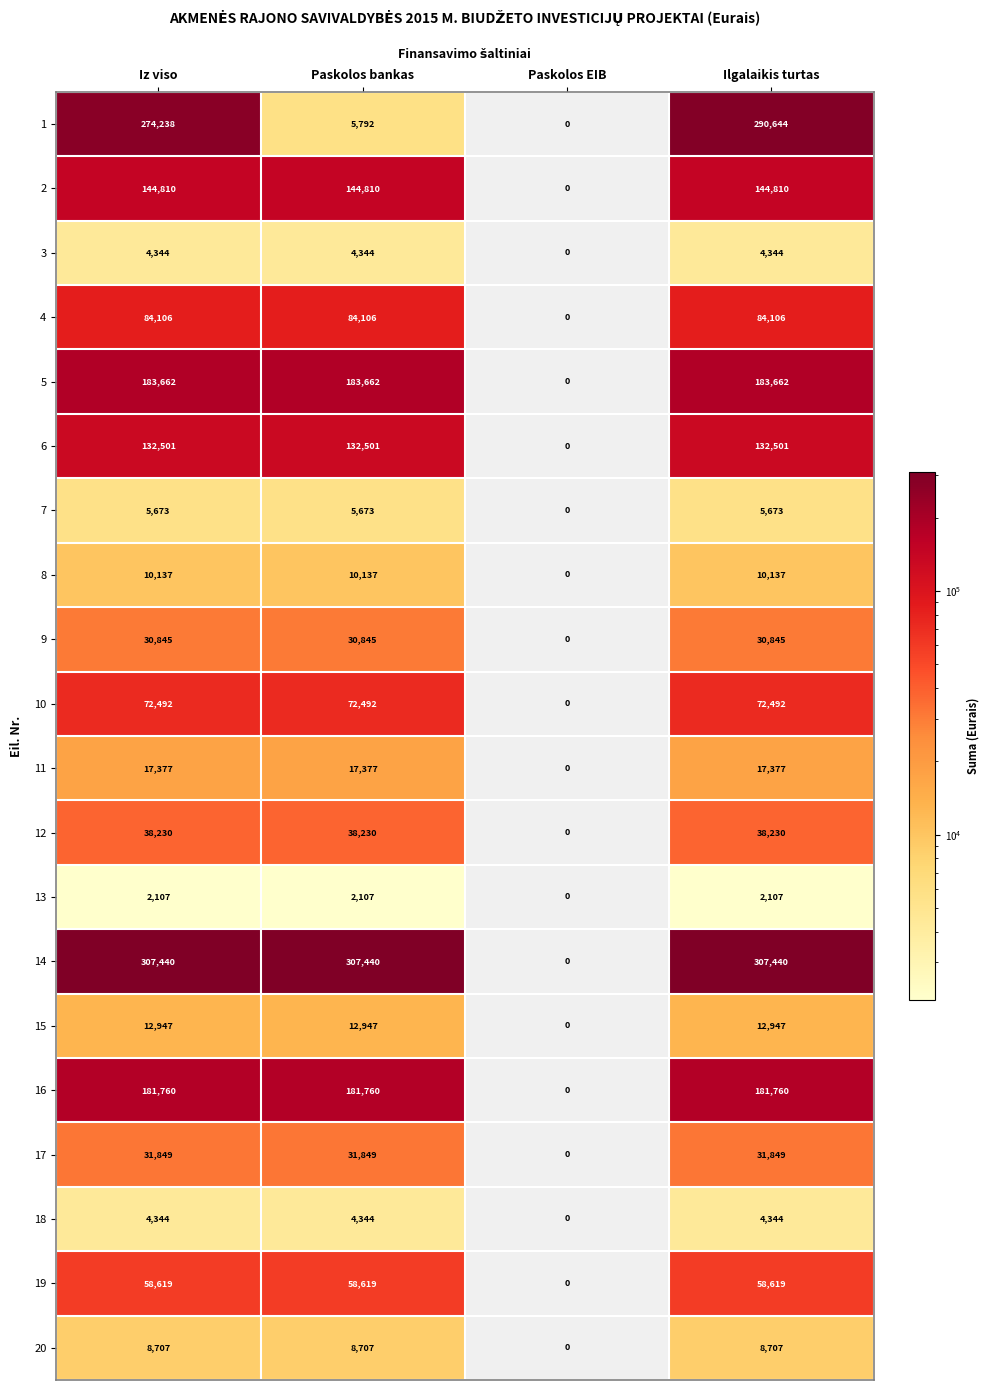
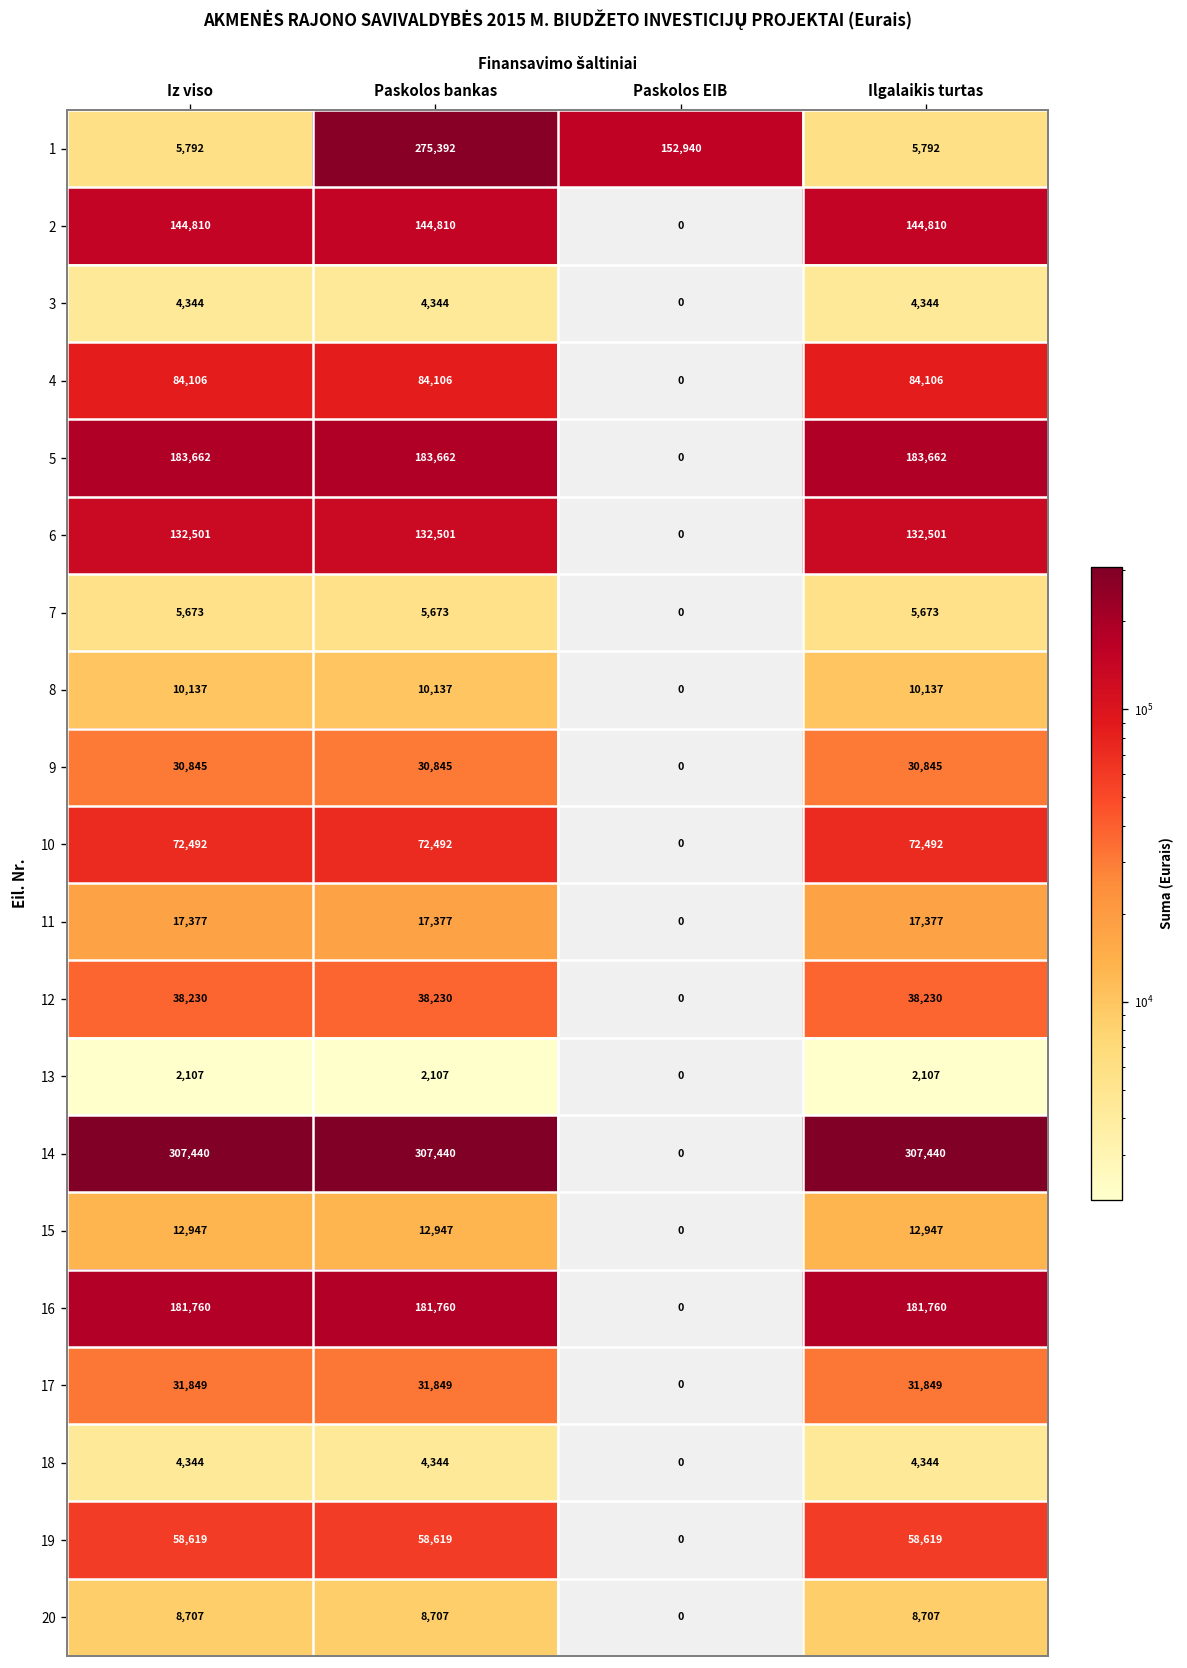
  {
    "1": {
-     "Iz viso": "274,238",
-     "Paskolos bankas": "5,792",
-     "Paskolos EIB": "0",
-     "Ilgalaikis turtas": "290,644"
+     "Iz viso": "5,792",
+     "Paskolos bankas": "275,392",
+     "Paskolos EIB": "152,940",
+     "Ilgalaikis turtas": "5,792"
    },
    "2": {
      "Iz viso": "144,810",
      "Paskolos bankas": "144,810",
      "Paskolos EIB": "0",
      "Ilgalaikis turtas": "144,810"
    },
    "3": {
      "Iz viso": "4,344",
      "Paskolos bankas": "4,344",
      "Paskolos EIB": "0",
      "Ilgalaikis turtas": "4,344"
    },
    "4": {
      "Iz viso": "84,106",
      "Paskolos bankas": "84,106",
      "Paskolos EIB": "0",
      "Ilgalaikis turtas": "84,106"
    },
    "5": {
      "Iz viso": "183,662",
      "Paskolos bankas": "183,662",
      "Paskolos EIB": "0",
      "Ilgalaikis turtas": "183,662"
    },
    "6": {
      "Iz viso": "132,501",
      "Paskolos bankas": "132,501",
      "Paskolos EIB": "0",
      "Ilgalaikis turtas": "132,501"
    },
    "7": {
      "Iz viso": "5,673",
      "Paskolos bankas": "5,673",
      "Paskolos EIB": "0",
      "Ilgalaikis turtas": "5,673"
    },
    "8": {
      "Iz viso": "10,137",
      "Paskolos bankas": "10,137",
      "Paskolos EIB": "0",
      "Ilgalaikis turtas": "10,137"
    },
    "9": {
      "Iz viso": "30,845",
      "Paskolos bankas": "30,845",
      "Paskolos EIB": "0",
      "Ilgalaikis turtas": "30,845"
    },
    "10": {
      "Iz viso": "72,492",
      "Paskolos bankas": "72,492",
      "Paskolos EIB": "0",
      "Ilgalaikis turtas": "72,492"
    },
    "11": {
      "Iz viso": "17,377",
      "Paskolos bankas": "17,377",
      "Paskolos EIB": "0",
      "Ilgalaikis turtas": "17,377"
    },
    "12": {
      "Iz viso": "38,230",
      "Paskolos bankas": "38,230",
      "Paskolos EIB": "0",
      "Ilgalaikis turtas": "38,230"
    },
    "13": {
      "Iz viso": "2,107",
      "Paskolos bankas": "2,107",
      "Paskolos EIB": "0",
      "Ilgalaikis turtas": "2,107"
    },
    "14": {
      "Iz viso": "307,440",
      "Paskolos bankas": "307,440",
      "Paskolos EIB": "0",
      "Ilgalaikis turtas": "307,440"
    },
    "15": {
      "Iz viso": "12,947",
      "Paskolos bankas": "12,947",
      "Paskolos EIB": "0",
      "Ilgalaikis turtas": "12,947"
    },
    "16": {
      "Iz viso": "181,760",
      "Paskolos bankas": "181,760",
      "Paskolos EIB": "0",
      "Ilgalaikis turtas": "181,760"
    },
    "17": {
      "Iz viso": "31,849",
      "Paskolos bankas": "31,849",
      "Paskolos EIB": "0",
      "Ilgalaikis turtas": "31,849"
    },
    "18": {
      "Iz viso": "4,344",
      "Paskolos bankas": "4,344",
      "Paskolos EIB": "0",
      "Ilgalaikis turtas": "4,344"
    },
    "19": {
      "Iz viso": "58,619",
      "Paskolos bankas": "58,619",
      "Paskolos EIB": "0",
      "Ilgalaikis turtas": "58,619"
    },
    "20": {
      "Iz viso": "8,707",
      "Paskolos bankas": "8,707",
      "Paskolos EIB": "0",
      "Ilgalaikis turtas": "8,707"
    }
  }
